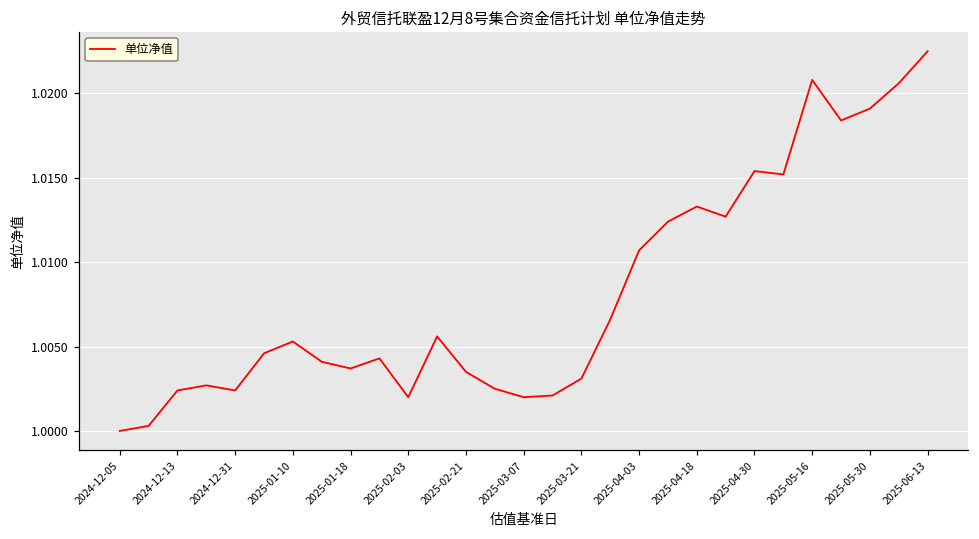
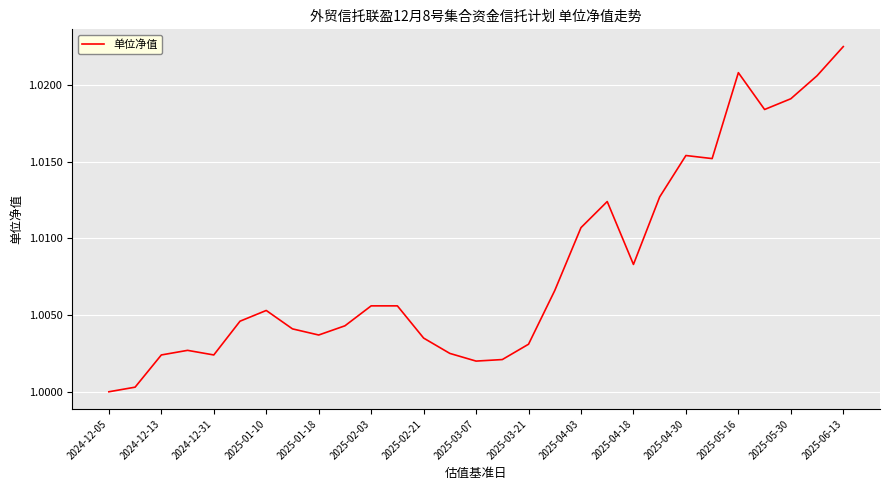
  {
    "2024-12-05": 1.0000,
    "2024-12-13": 1.0024,
    "2024-12-31": 1.0024,
    "2025-01-10": 1.0053,
    "2025-01-18": 1.0037,
-   "2025-02-03": 1.0020,
+   "2025-02-03": 1.0056,
    "2025-02-21": 1.0035,
    "2025-03-07": 1.0020,
    "2025-03-21": 1.0031,
    "2025-04-03": 1.0107,
-   "2025-04-18": 1.0133,
+   "2025-04-18": 1.0083,
    "2025-04-30": 1.0154,
    "2025-05-16": 1.0208,
    "2025-05-30": 1.0191,
    "2025-06-13": 1.0225
  }
